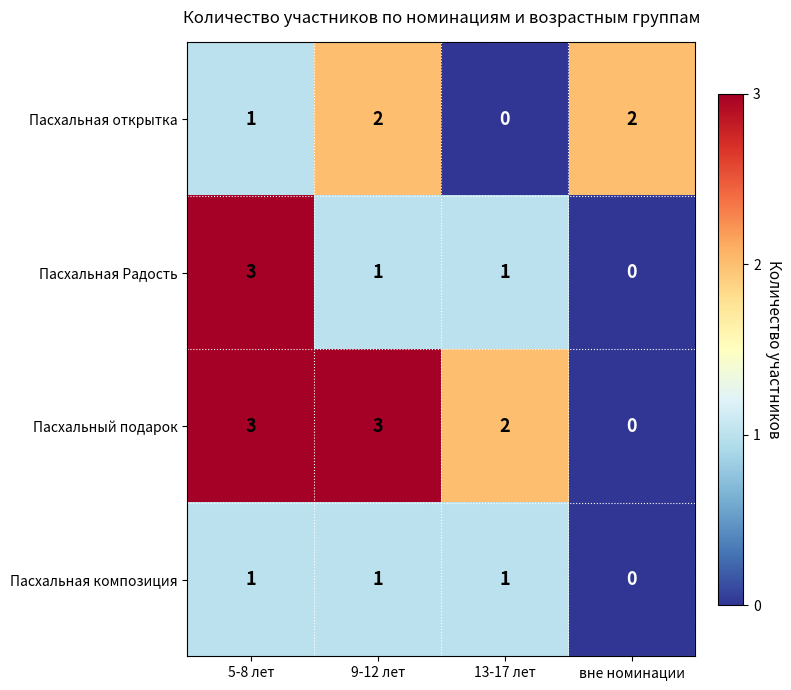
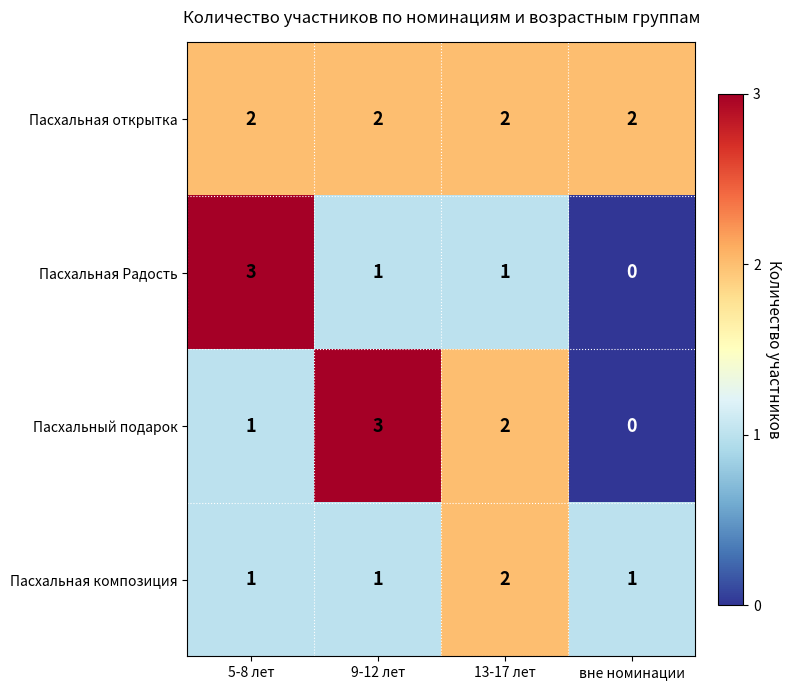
  {
    "Пасхальная открытка": {
-     "5-8 лет": 1,
+     "5-8 лет": 2,
      "9-12 лет": 2,
-     "13-17 лет": 0,
+     "13-17 лет": 2,
      "вне номинации": 2
    },
    "Пасхальная Радость": {
      "5-8 лет": 3,
      "9-12 лет": 1,
      "13-17 лет": 1,
      "вне номинации": 0
    },
    "Пасхальный подарок": {
-     "5-8 лет": 3,
+     "5-8 лет": 1,
      "9-12 лет": 3,
      "13-17 лет": 2,
      "вне номинации": 0
    },
    "Пасхальная композиция": {
      "5-8 лет": 1,
      "9-12 лет": 1,
-     "13-17 лет": 1,
-     "вне номинации": 0
+     "13-17 лет": 2,
+     "вне номинации": 1
    }
  }
